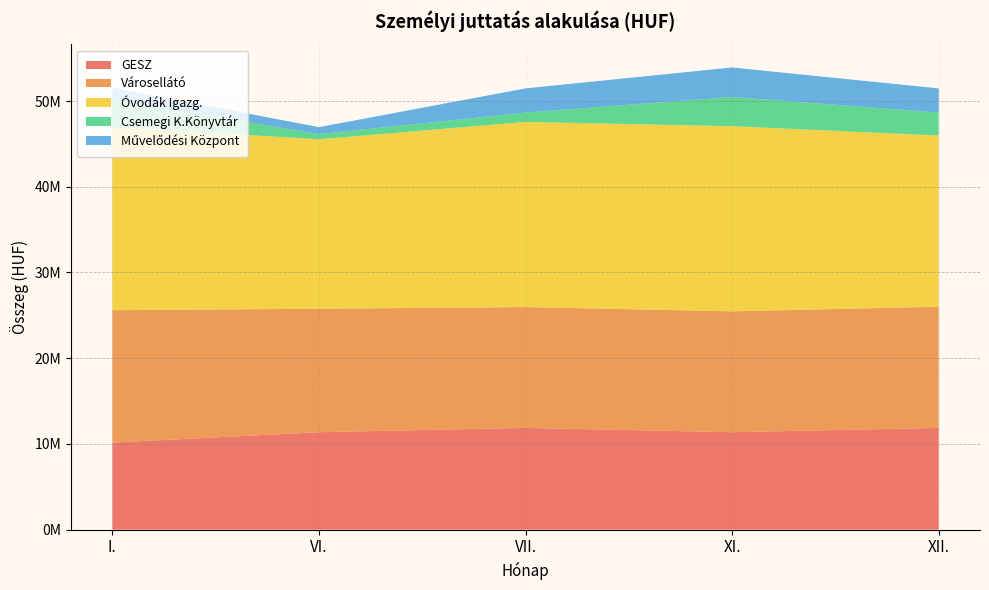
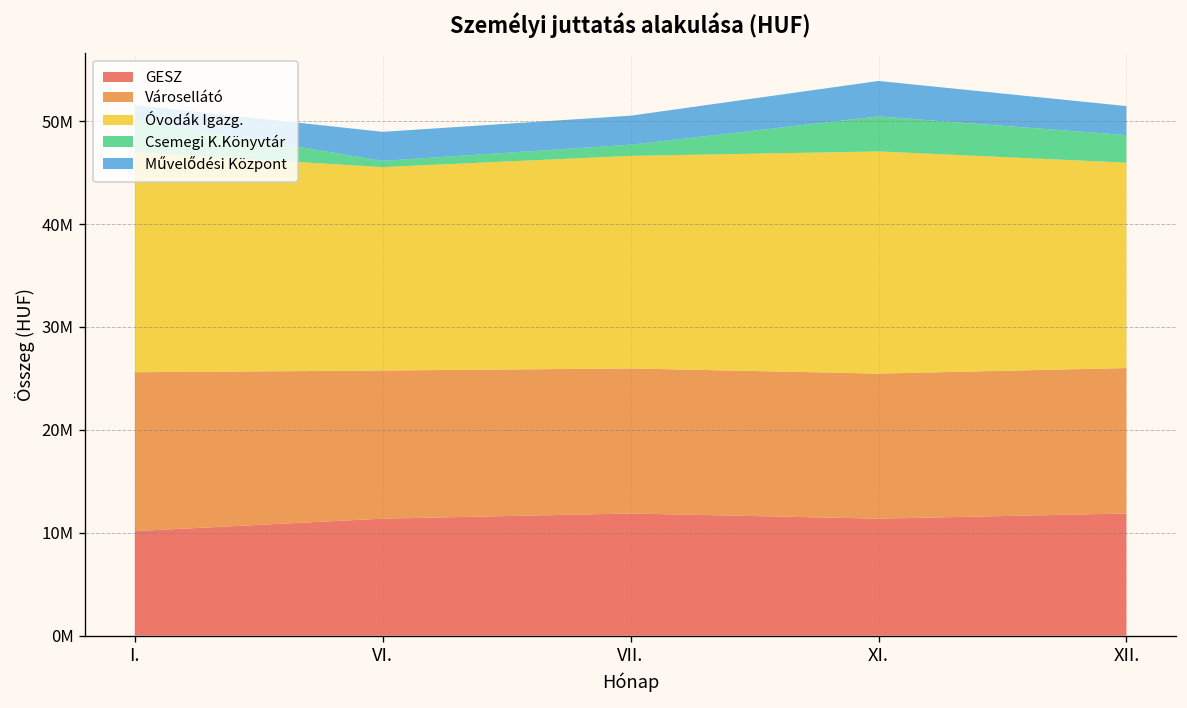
  {
    "Óvodák Igazg.": {
      "VI.": 20000000,
-     "VII.": 22000000,
+     "VII.": 21000000,
      "XI.": 22000000,
      "XII.": 20000000
    },
    "Csemegi K.Könyvtár": {
      "VI.": 1000000,
      "VII.": 1000000,
      "XI.": 3000000,
      "XII.": 3000000
    },
    "Művelődési Központ": {
-     "VI.": 1000000,
+     "VI.": 3000000,
      "VII.": 3000000,
      "XI.": 3000000,
      "XII.": 3000000
    }
  }
